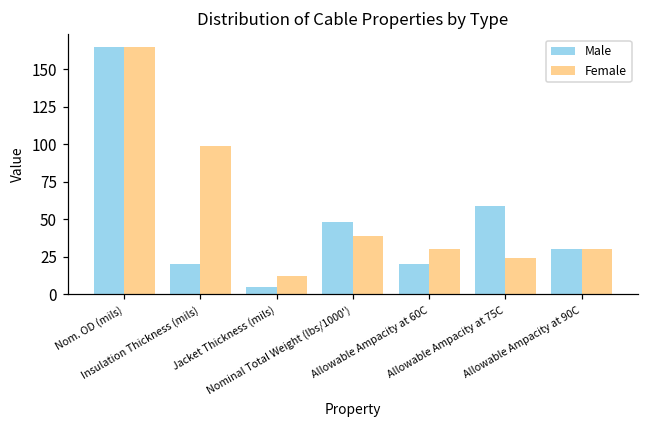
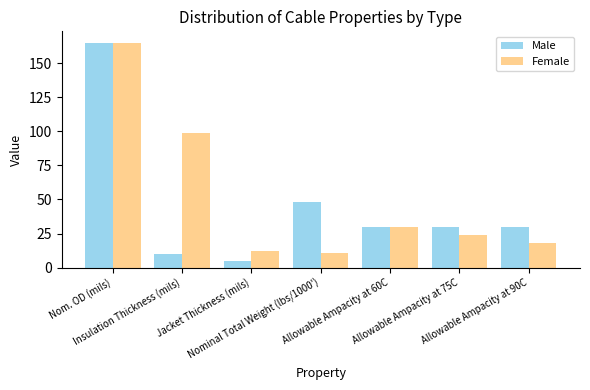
  {
    "Male": {
      "Nom. OD (mils)": 165,
-     "Insulation Thickness (mils)": 20,
+     "Insulation Thickness (mils)": 10,
      "Jacket Thickness (mils)": 5,
      "Nominal Total Weight (lbs/1000')": 48,
-     "Allowable Ampacity at 60C": 20,
-     "Allowable Ampacity at 75C": 59,
+     "Allowable Ampacity at 60C": 30,
+     "Allowable Ampacity at 75C": 30,
      "Allowable Ampacity at 90C": 30
    },
    "Female": {
      "Nom. OD (mils)": 165,
      "Insulation Thickness (mils)": 99,
      "Jacket Thickness (mils)": 12,
-     "Nominal Total Weight (lbs/1000')": 39,
+     "Nominal Total Weight (lbs/1000')": 11,
      "Allowable Ampacity at 60C": 30,
      "Allowable Ampacity at 75C": 24,
-     "Allowable Ampacity at 90C": 30
+     "Allowable Ampacity at 90C": 18
    }
  }
